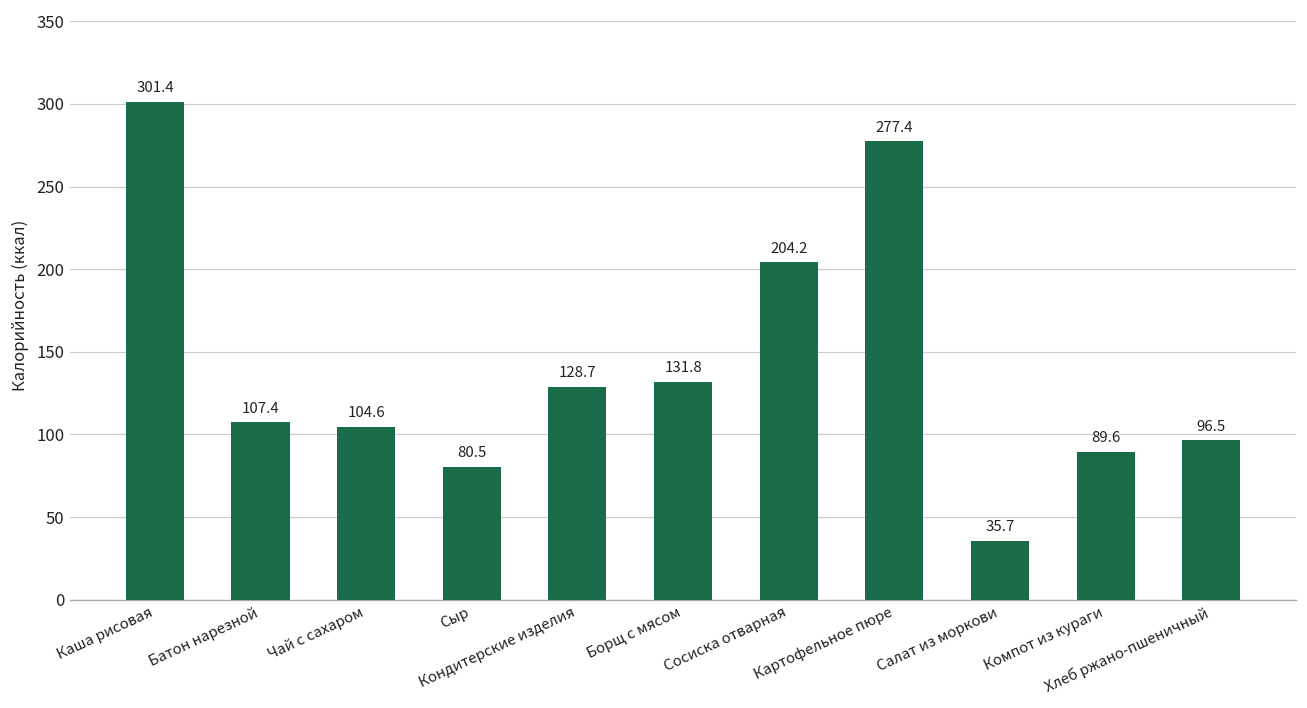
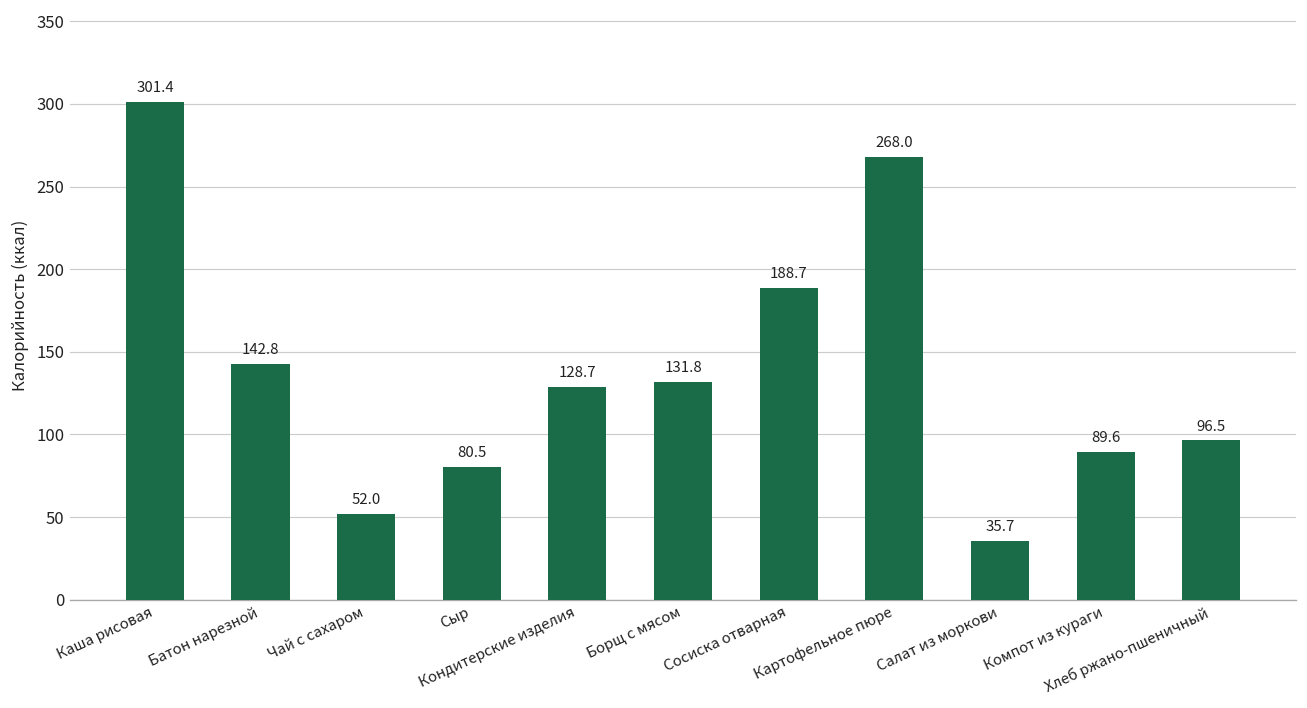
  {
    "Каша рисовая": 301.4,
-   "Батон нарезной": 107.4,
-   "Чай с сахаром": 104.6,
+   "Батон нарезной": 142.8,
+   "Чай с сахаром": 52.0,
    "Сыр": 80.5,
    "Кондитерские изделия": 128.7,
    "Борщ с мясом": 131.8,
-   "Сосиска отварная": 204.2,
-   "Картофельное пюре": 277.4,
+   "Сосиска отварная": 188.7,
+   "Картофельное пюре": 268.0,
    "Салат из моркови": 35.7,
    "Компот из кураги": 89.6,
    "Хлеб ржано-пшеничный": 96.5
  }
